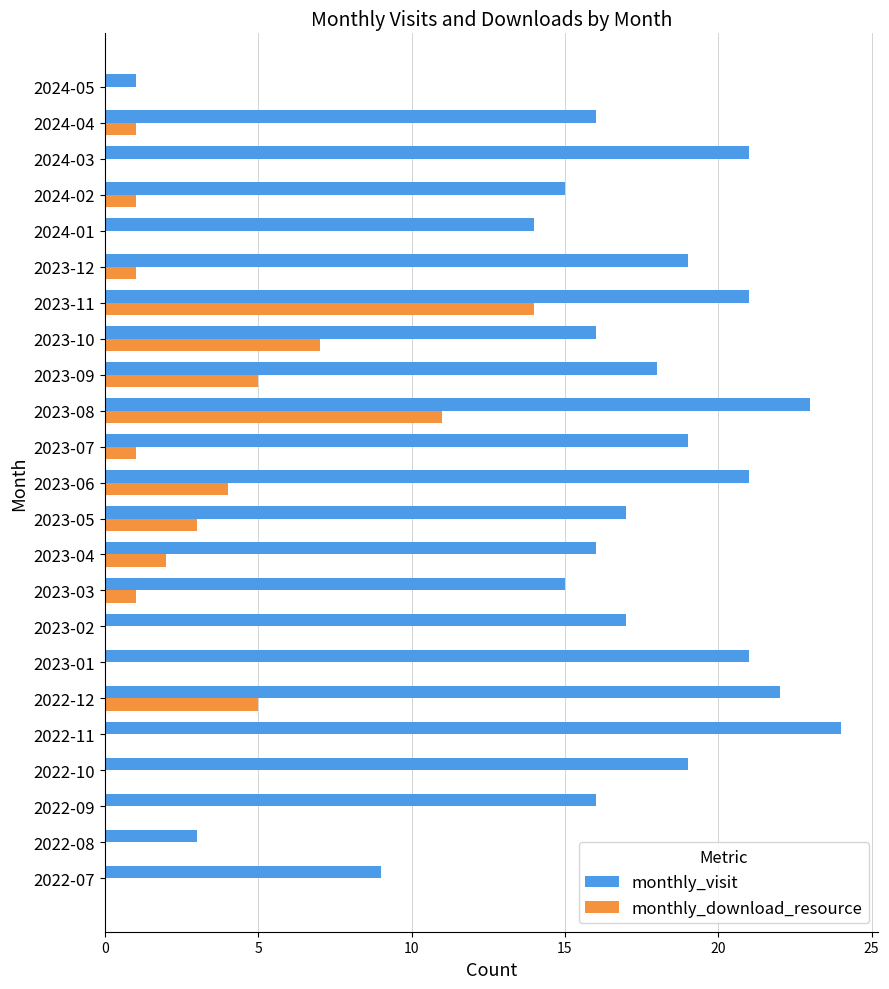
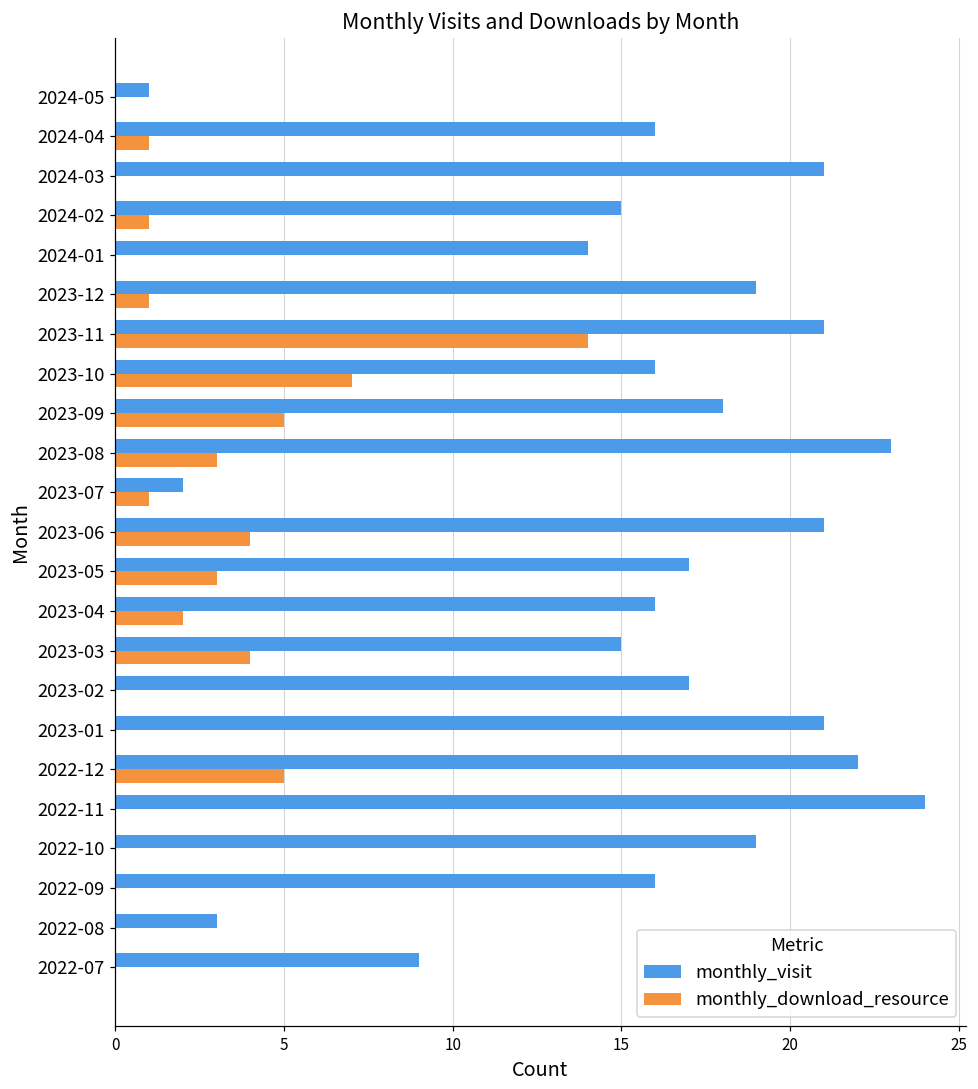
  {
    "monthly_visit": {
      "2024-05": 1,
      "2024-04": 16,
      "2024-03": 21,
      "2024-02": 15,
      "2024-01": 14,
      "2023-12": 19,
      "2023-11": 21,
      "2023-10": 16,
      "2023-09": 18,
      "2023-08": 23,
-     "2023-07": 19,
+     "2023-07": 2,
      "2023-06": 21,
      "2023-05": 17,
      "2023-04": 16,
      "2023-03": 15,
      "2023-02": 17,
      "2023-01": 21,
      "2022-12": 22,
      "2022-11": 24,
      "2022-10": 19,
      "2022-09": 16,
      "2022-08": 3,
      "2022-07": 9
    },
    "monthly_download_resource": {
      "2024-05": 0,
      "2024-04": 1,
      "2024-03": 0,
      "2024-02": 1,
      "2024-01": 0,
      "2023-12": 1,
      "2023-11": 14,
      "2023-10": 7,
      "2023-09": 5,
-     "2023-08": 11,
+     "2023-08": 3,
      "2023-07": 1,
      "2023-06": 4,
      "2023-05": 3,
      "2023-04": 2,
-     "2023-03": 1,
+     "2023-03": 4,
      "2023-02": 0,
      "2023-01": 0,
      "2022-12": 5,
      "2022-11": 0,
      "2022-10": 0,
      "2022-09": 0,
      "2022-08": 0,
      "2022-07": 0
    }
  }
